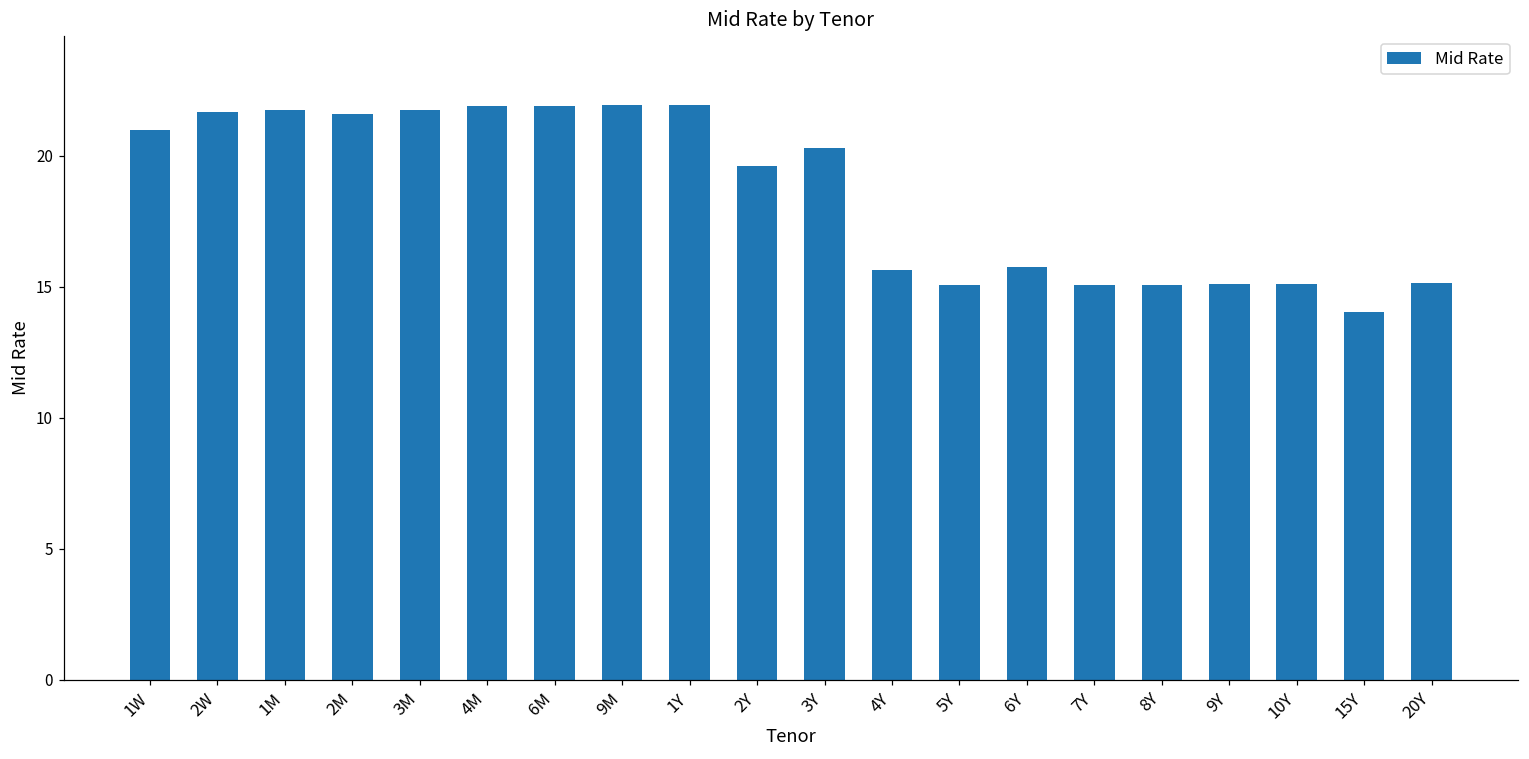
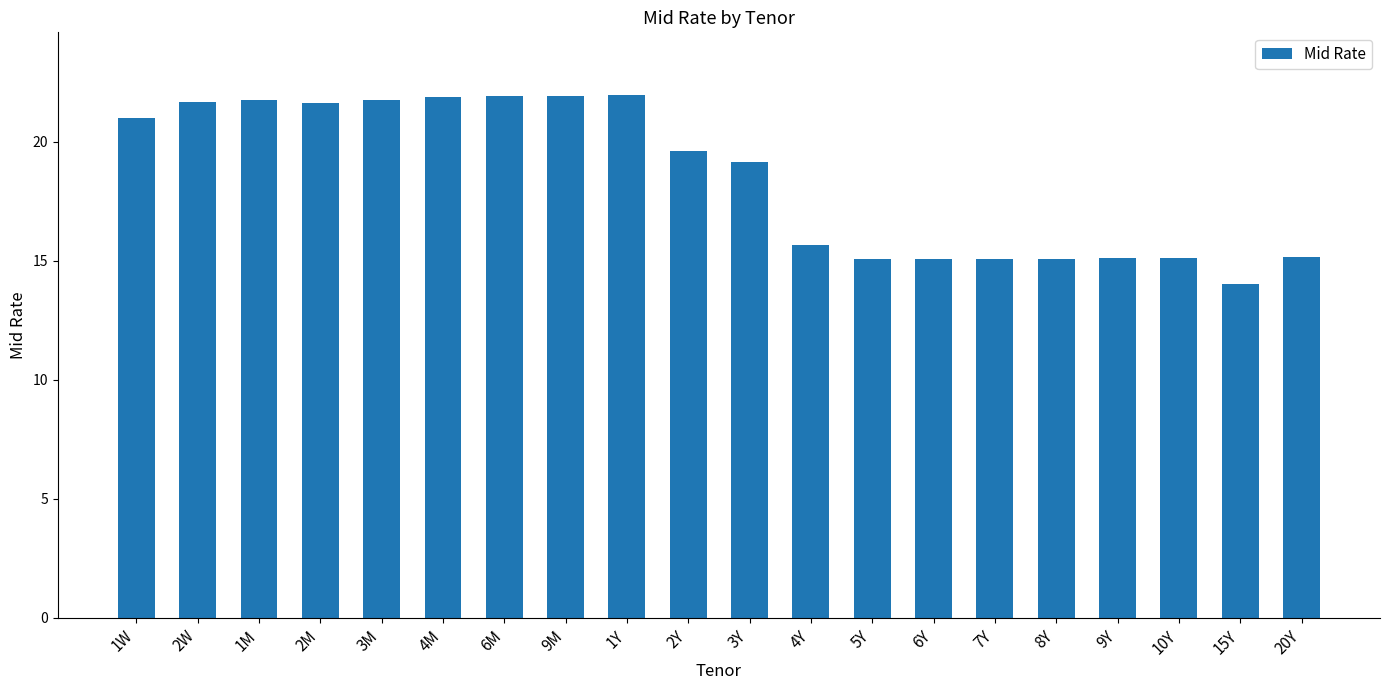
  {
    "1W": 21.0,
    "2W": 21.7,
    "1M": 21.8,
    "2M": 21.6,
    "3M": 21.8,
    "4M": 21.9,
    "6M": 21.9,
    "9M": 21.9,
    "1Y": 22.0,
    "2Y": 19.6,
-   "3Y": 20.3,
+   "3Y": 19.2,
    "4Y": 15.7,
    "5Y": 15.1,
-   "6Y": 15.8,
+   "6Y": 15.1,
    "7Y": 15.1,
    "8Y": 15.1,
    "9Y": 15.1,
    "10Y": 15.1,
    "15Y": 14.0,
    "20Y": 15.2
  }
